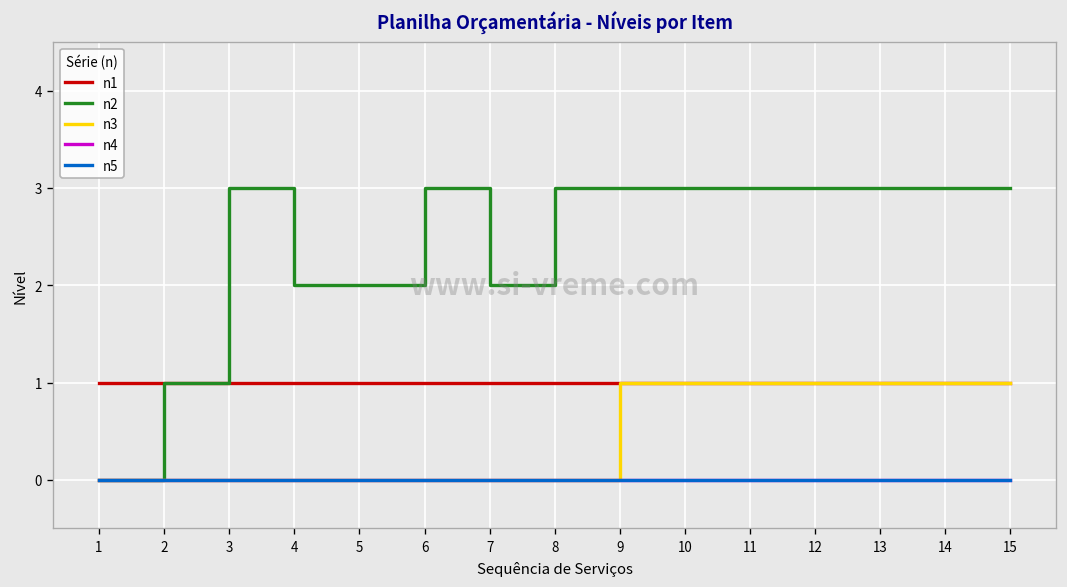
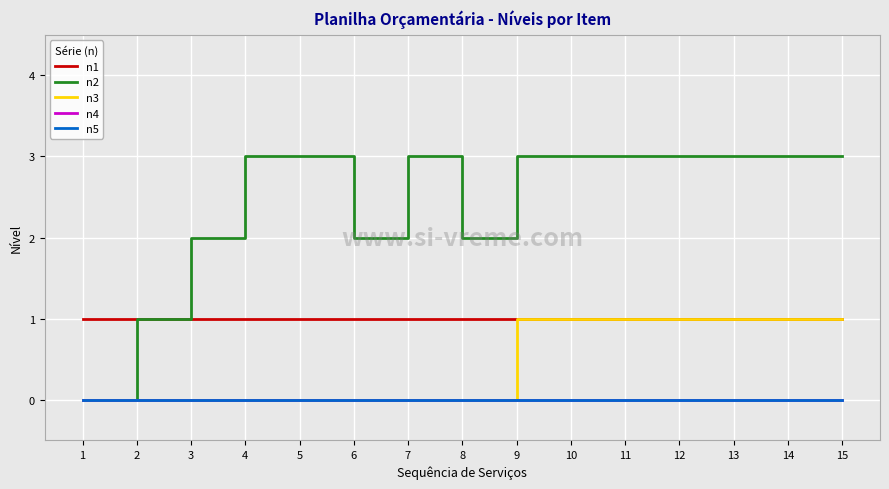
  {
    "n1": {
      "1": 1,
      "3": 1,
      "4": 1,
      "5": 1,
      "6": 1,
      "7": 1,
      "8": 1
    },
    "n2": {
-     "3": 3,
-     "4": 2,
-     "5": 2,
-     "6": 3,
-     "7": 2,
-     "8": 3,
+     "3": 2,
+     "4": 3,
+     "5": 3,
+     "6": 2,
+     "7": 3,
+     "8": 2,
      "9": 3,
      "10": 3,
      "11": 3,
      "12": 3,
      "13": 3,
      "14": 3,
      "15": 3
    },
    "n5": {
      "9": 0,
      "10": 0,
      "11": 0,
      "12": 0,
      "13": 0,
      "14": 0,
      "15": 0
    }
  }
